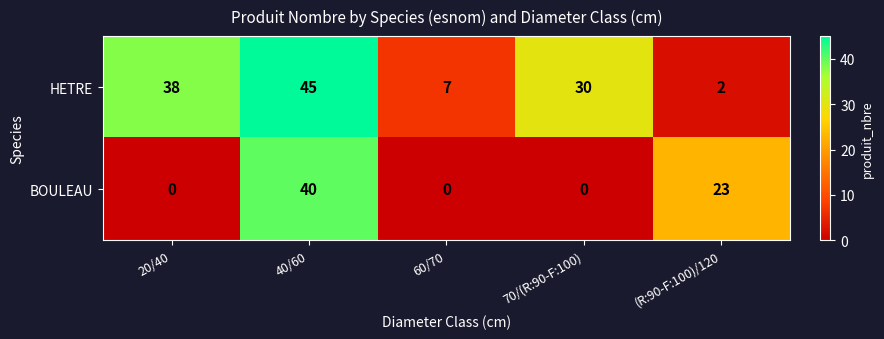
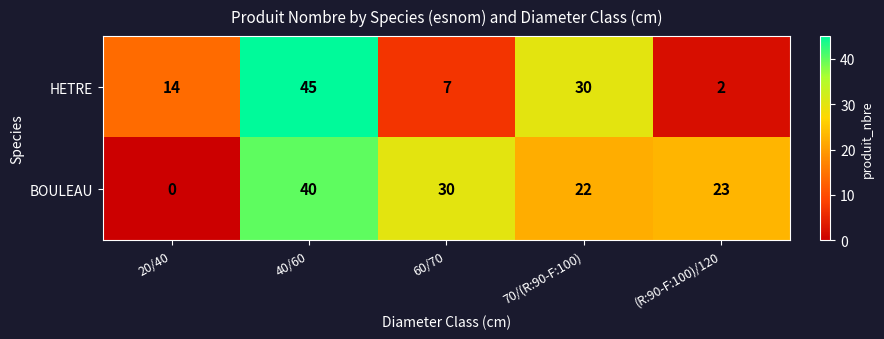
  {
    "HETRE": {
-     "20/40": 38,
+     "20/40": 14,
      "40/60": 45,
      "60/70": 7,
      "70/(R:90-F:100)": 30,
      "(R:90-F:100)/120": 2
    },
    "BOULEAU": {
      "20/40": 0,
      "40/60": 40,
-     "60/70": 0,
-     "70/(R:90-F:100)": 0,
+     "60/70": 30,
+     "70/(R:90-F:100)": 22,
      "(R:90-F:100)/120": 23
    }
  }
